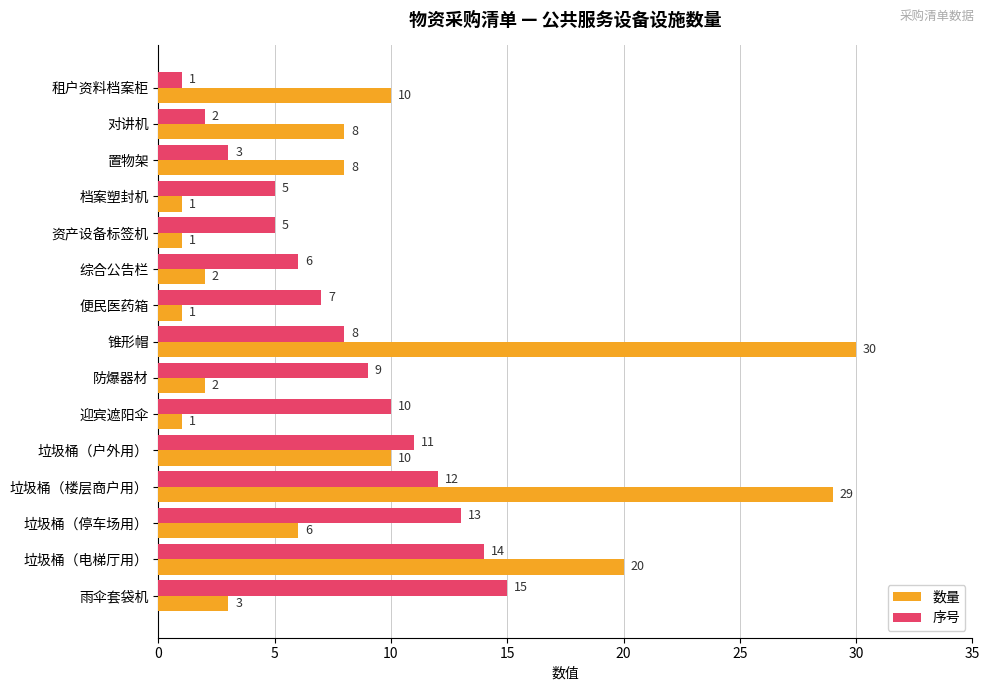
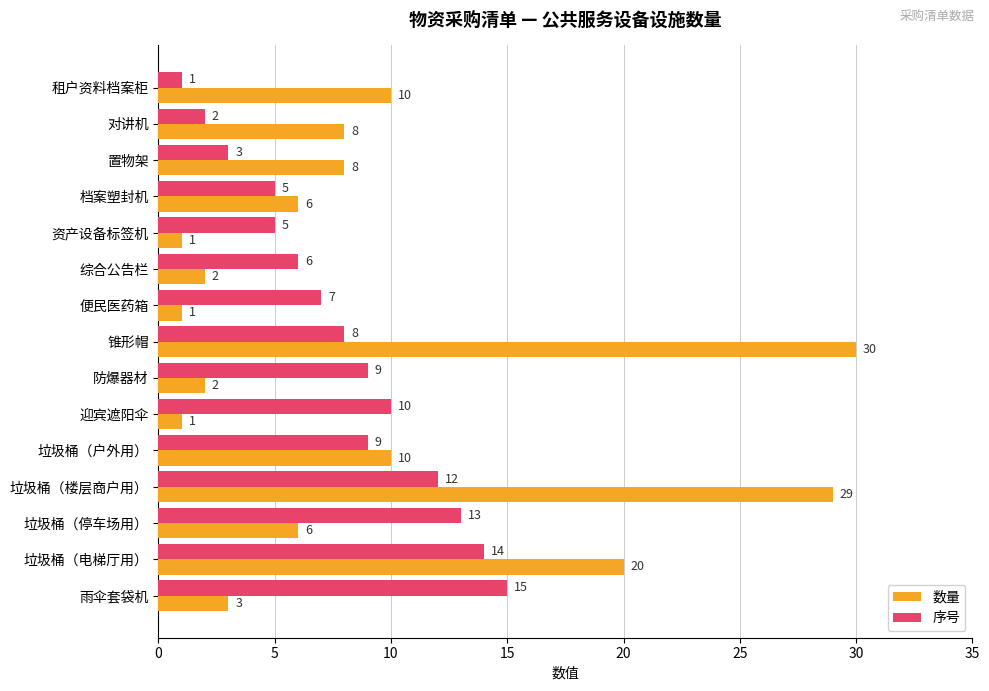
  {
    "数量": {
      "租户资料档案柜": 10,
      "对讲机": 8,
      "置物架": 8,
-     "档案塑封机": 1,
+     "档案塑封机": 6,
      "资产设备标签机": 1,
      "综合公告栏": 2,
      "便民医药箱": 1,
      "锥形帽": 30,
      "防爆器材": 2,
      "迎宾遮阳伞": 1,
      "垃圾桶（户外用）": 10,
      "垃圾桶（楼层商户用）": 29,
      "垃圾桶（停车场用）": 6,
      "垃圾桶（电梯厅用）": 20,
      "雨伞套袋机": 3
    },
    "序号": {
      "租户资料档案柜": 1,
      "对讲机": 2,
      "置物架": 3,
      "档案塑封机": 5,
      "资产设备标签机": 5,
      "综合公告栏": 6,
      "便民医药箱": 7,
      "锥形帽": 8,
      "防爆器材": 9,
      "迎宾遮阳伞": 10,
-     "垃圾桶（户外用）": 11,
+     "垃圾桶（户外用）": 9,
      "垃圾桶（楼层商户用）": 12,
      "垃圾桶（停车场用）": 13,
      "垃圾桶（电梯厅用）": 14,
      "雨伞套袋机": 15
    }
  }
